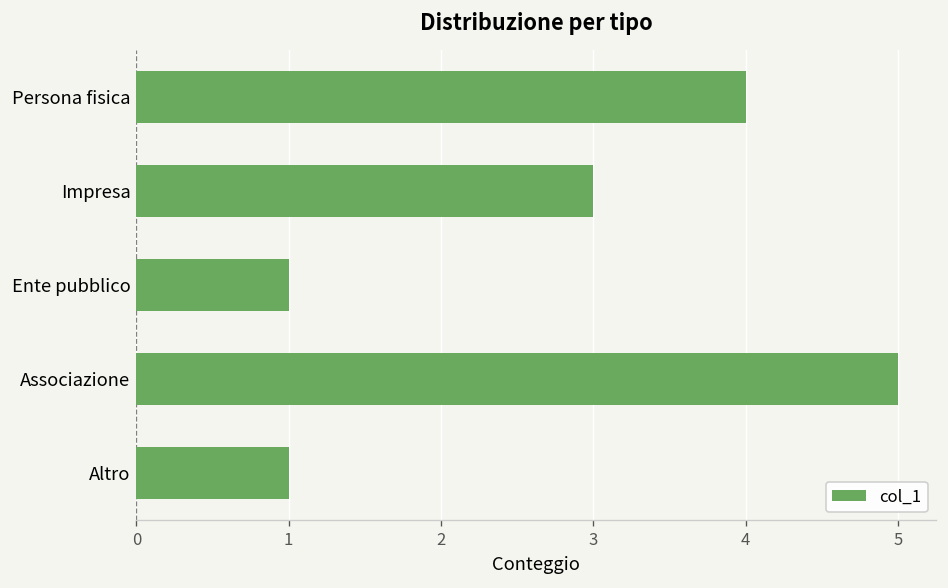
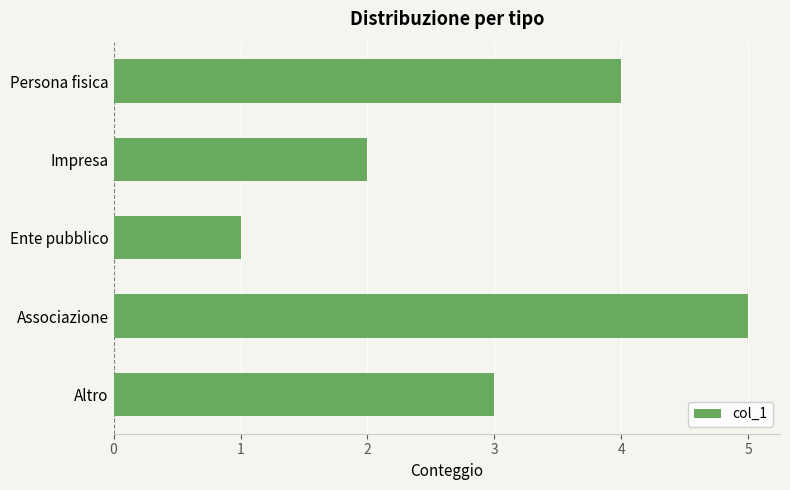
  {
    "Persona fisica": 4,
-   "Impresa": 3,
+   "Impresa": 2,
    "Ente pubblico": 1,
    "Associazione": 5,
-   "Altro": 1
+   "Altro": 3
  }
